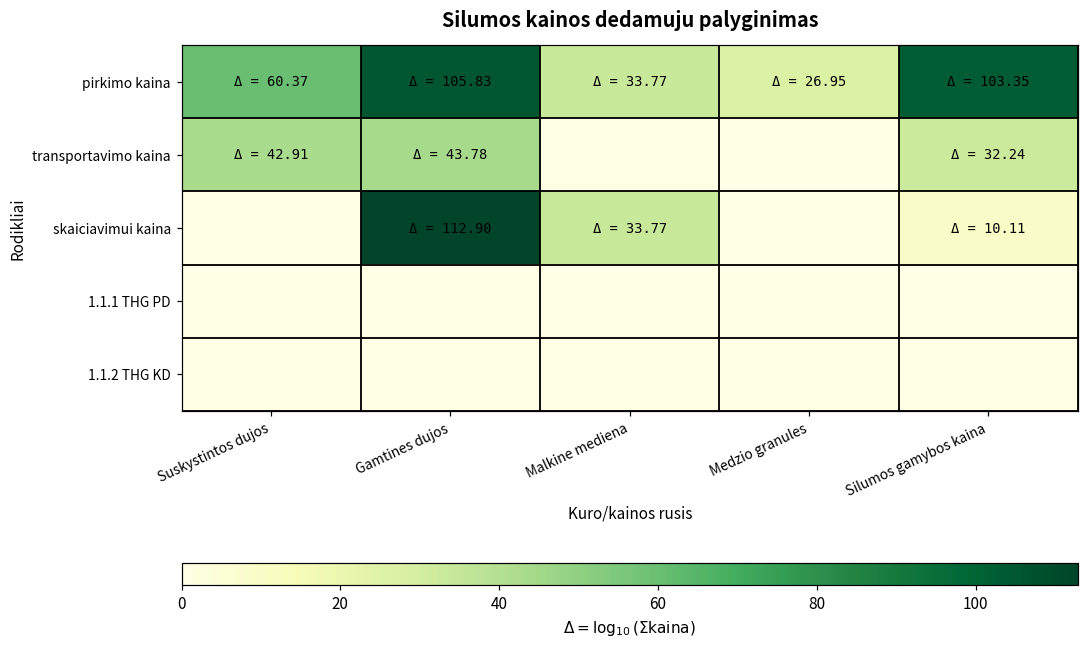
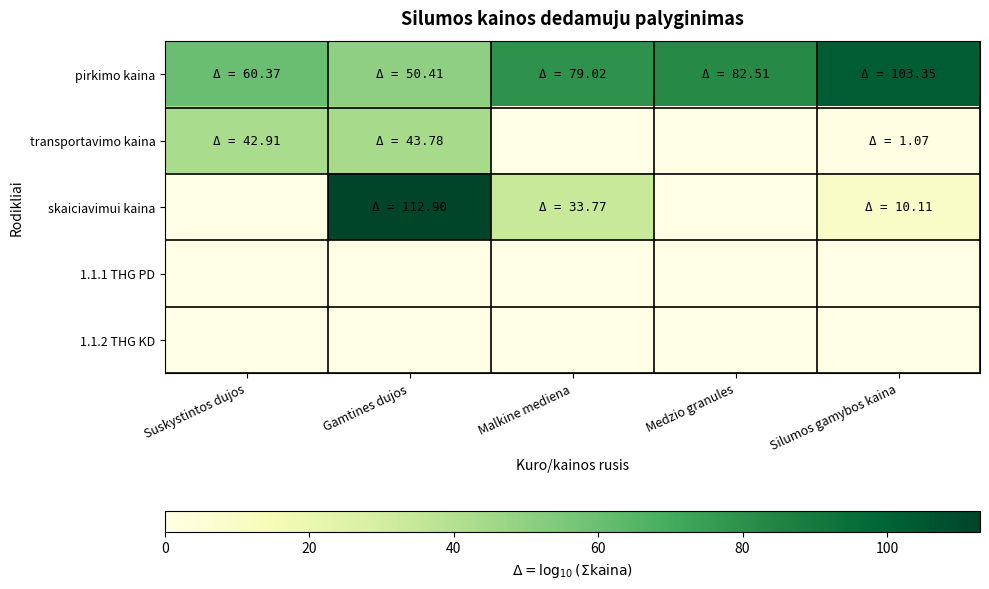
  {
    "pirkimo kaina": {
      "Suskystintos dujos": 60.37,
-     "Gamtines dujos": 105.83,
-     "Malkine mediena": 33.77,
-     "Medzio granules": 26.95,
+     "Gamtines dujos": 50.41,
+     "Malkine mediena": 79.02,
+     "Medzio granules": 82.51,
      "Silumos gamybos kaina": 103.35
    },
    "transportavimo kaina": {
      "Suskystintos dujos": 42.91,
      "Gamtines dujos": 43.78,
-     "Silumos gamybos kaina": 32.24
+     "Silumos gamybos kaina": 1.07
    },
    "skaiciavimui kaina": {
      "Gamtines dujos": 112.90,
      "Malkine mediena": 33.77,
      "Silumos gamybos kaina": 10.11
    }
  }
